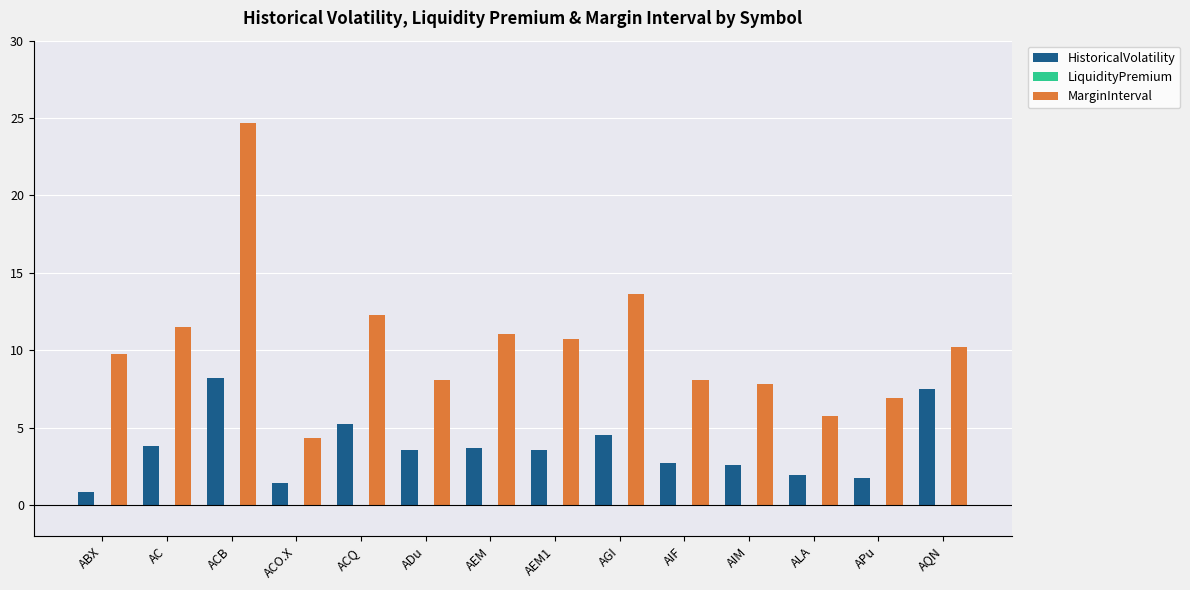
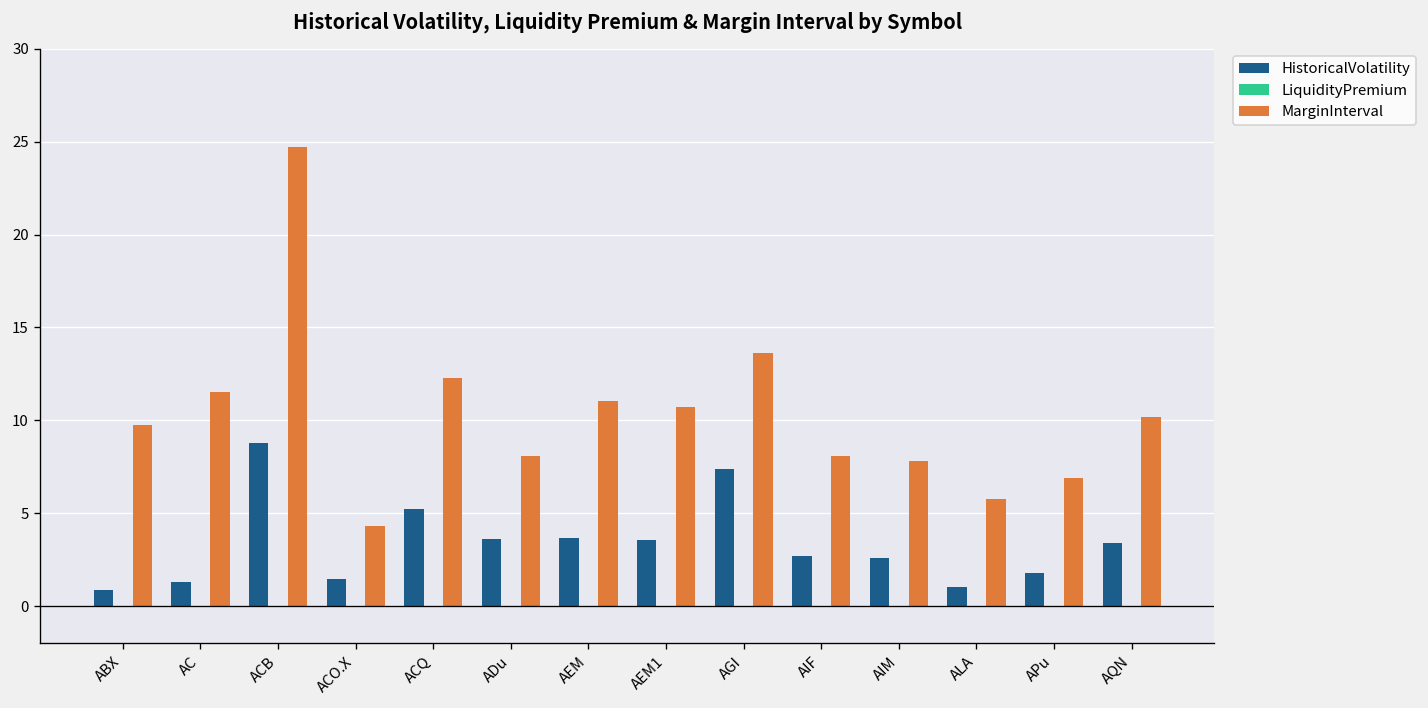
  {
    "HistoricalVolatility": {
      "ABX": 0.9,
-     "AC": 3.8,
-     "ACB": 8.2,
+     "AC": 1.3,
+     "ACB": 8.8,
      "ACO.X": 1.4,
      "ACQ": 5.2,
      "ADu": 3.6,
      "AEM": 3.7,
      "AEM1": 3.6,
-     "AGI": 4.5,
+     "AGI": 7.4,
      "AIF": 2.7,
      "AIM": 2.6,
-     "ALA": 1.9,
+     "ALA": 1.0,
      "APu": 1.8,
-     "AQN": 7.5
+     "AQN": 3.4
    },
    "LiquidityPremium": {
      "ABX": 0.0,
      "AC": 0.0,
      "ACB": 0.0,
      "ACO.X": 0.0,
      "ACQ": 0.0,
      "ADu": 0.0,
      "AEM": 0.0,
      "AEM1": 0.0,
      "AGI": 0.0,
      "AIF": 0.0,
      "AIM": 0.0,
      "ALA": 0.0,
      "APu": 0.0,
      "AQN": 0.0
    },
    "MarginInterval": {
      "ABX": 9.7,
      "AC": 11.5,
      "ACB": 24.7,
      "ACO.X": 4.3,
      "ACQ": 12.3,
      "ADu": 8.1,
      "AEM": 11.0,
      "AEM1": 10.7,
      "AGI": 13.6,
      "AIF": 8.1,
      "AIM": 7.8,
      "ALA": 5.8,
      "APu": 6.9,
      "AQN": 10.2
    }
  }
